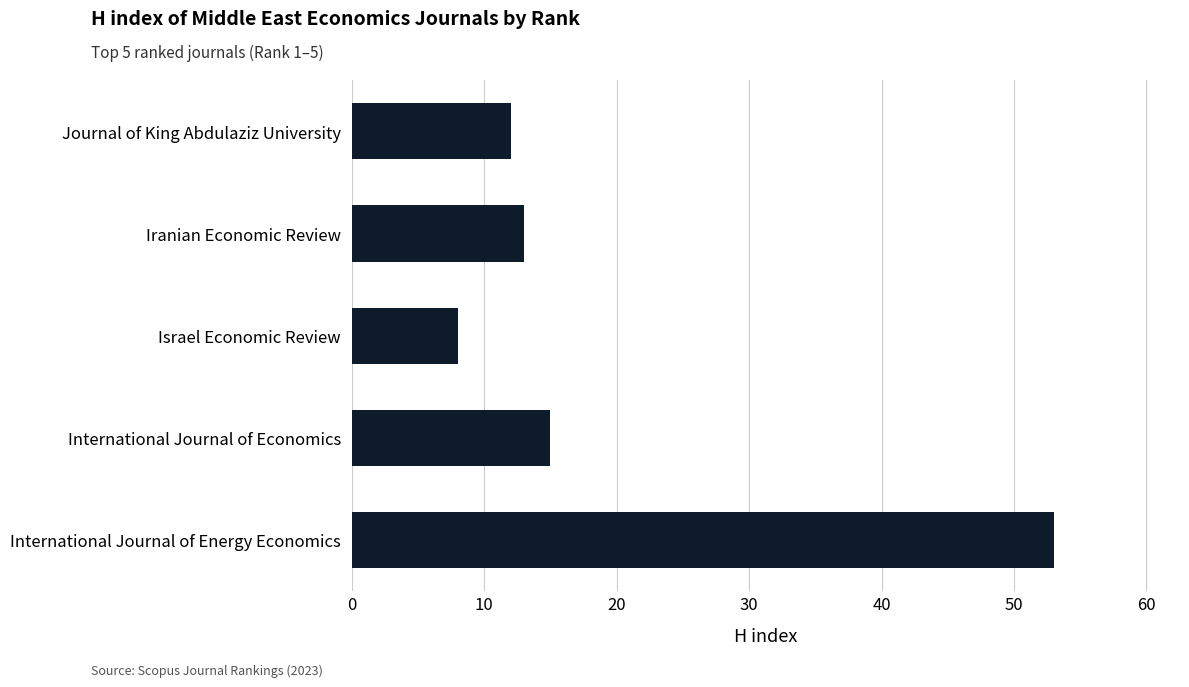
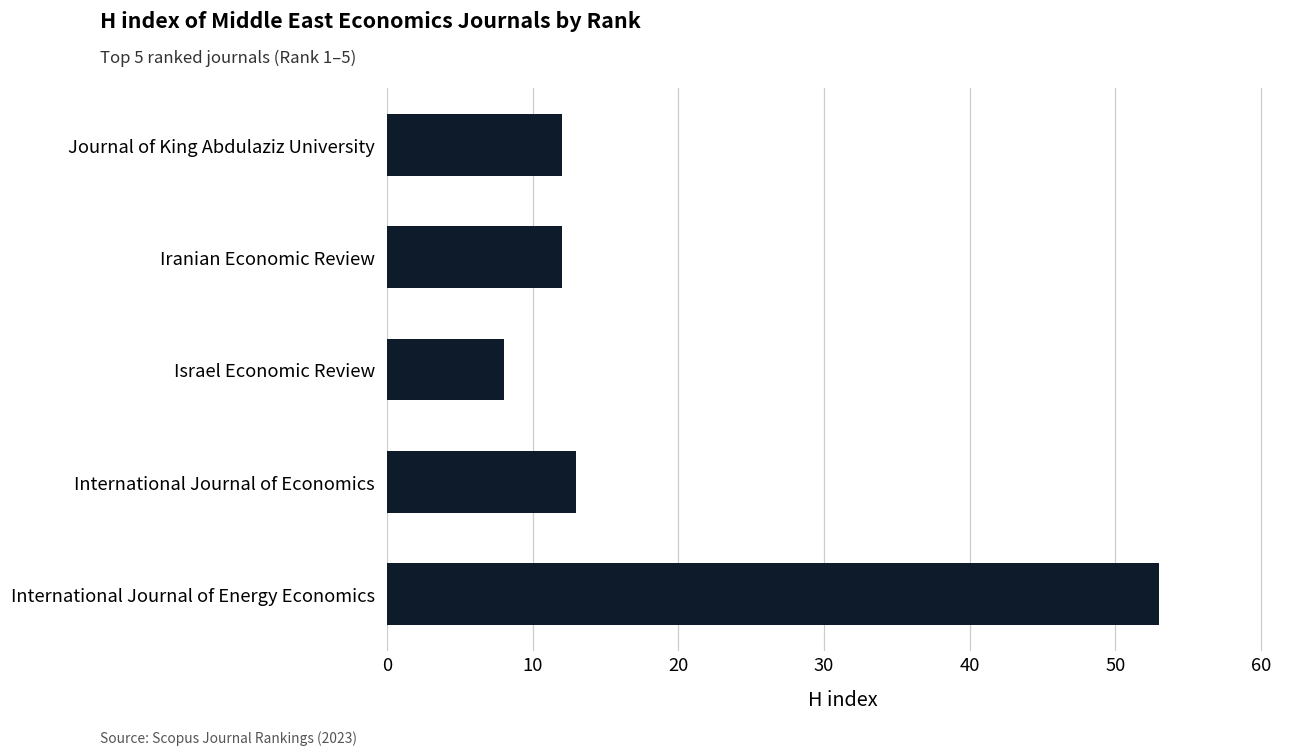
  {
    "Journal of King Abdulaziz University": 12,
-   "Iranian Economic Review": 13,
+   "Iranian Economic Review": 12,
    "Israel Economic Review": 8,
-   "International Journal of Economics": 15,
+   "International Journal of Economics": 13,
    "International Journal of Energy Economics": 53
  }
